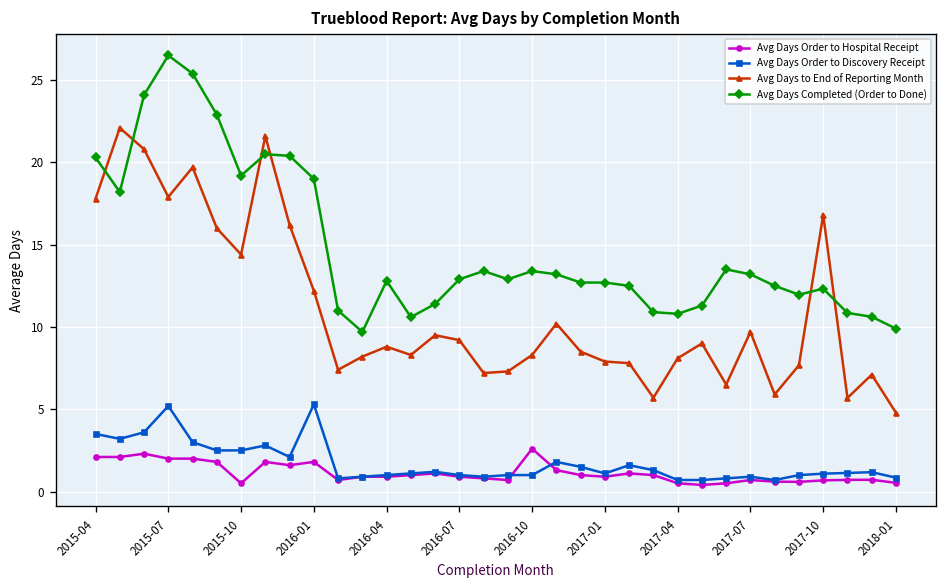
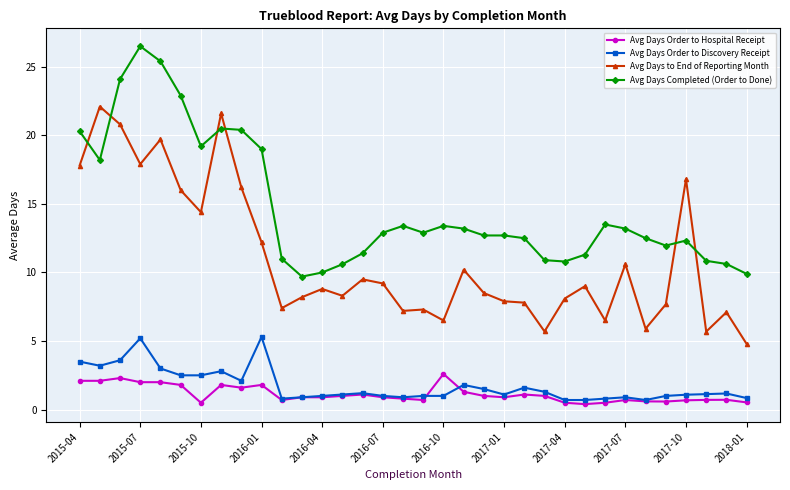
  {
    "Avg Days Order to Hospital Receipt": {
      "2015-04": 2.1,
      "2015-07": 2.0,
      "2015-10": 0.5,
      "2016-01": 1.8,
      "2016-10": 2.6,
      "2017-01": 0.9,
      "2017-04": 0.5,
      "2017-07": 0.7,
      "2017-10": 0.7,
      "2018-01": 0.5
    },
    "Avg Days Order to Discovery Receipt": {
      "2015-04": 3.5,
      "2015-07": 5.2,
      "2015-10": 2.5,
      "2016-01": 5.3,
      "2016-10": 1.0,
      "2017-01": 1.1,
      "2017-04": 0.7,
      "2017-07": 0.9,
      "2017-10": 1.1,
      "2018-01": 0.8
    },
    "Avg Days to End of Reporting Month": {
      "2015-04": 17.8,
      "2015-07": 17.9,
      "2015-10": 14.4,
      "2016-01": 12.2,
      "2016-04": 8.8,
      "2016-07": 9.2,
-     "2016-10": 8.3,
+     "2016-10": 6.5,
      "2017-01": 7.9,
      "2017-04": 8.1,
-     "2017-07": 9.7,
+     "2017-07": 10.6,
      "2017-10": 16.8,
      "2018-01": 4.8
    },
    "Avg Days Completed (Order to Done)": {
      "2015-04": 20.3,
      "2015-07": 26.5,
      "2015-10": 19.2,
      "2016-01": 19.0,
-     "2016-04": 12.8,
+     "2016-04": 10.0,
      "2016-07": 12.9,
      "2016-10": 13.4,
      "2017-01": 12.7,
      "2017-04": 10.8,
      "2017-07": 13.2,
      "2017-10": 12.3,
      "2018-01": 9.9
    }
  }
